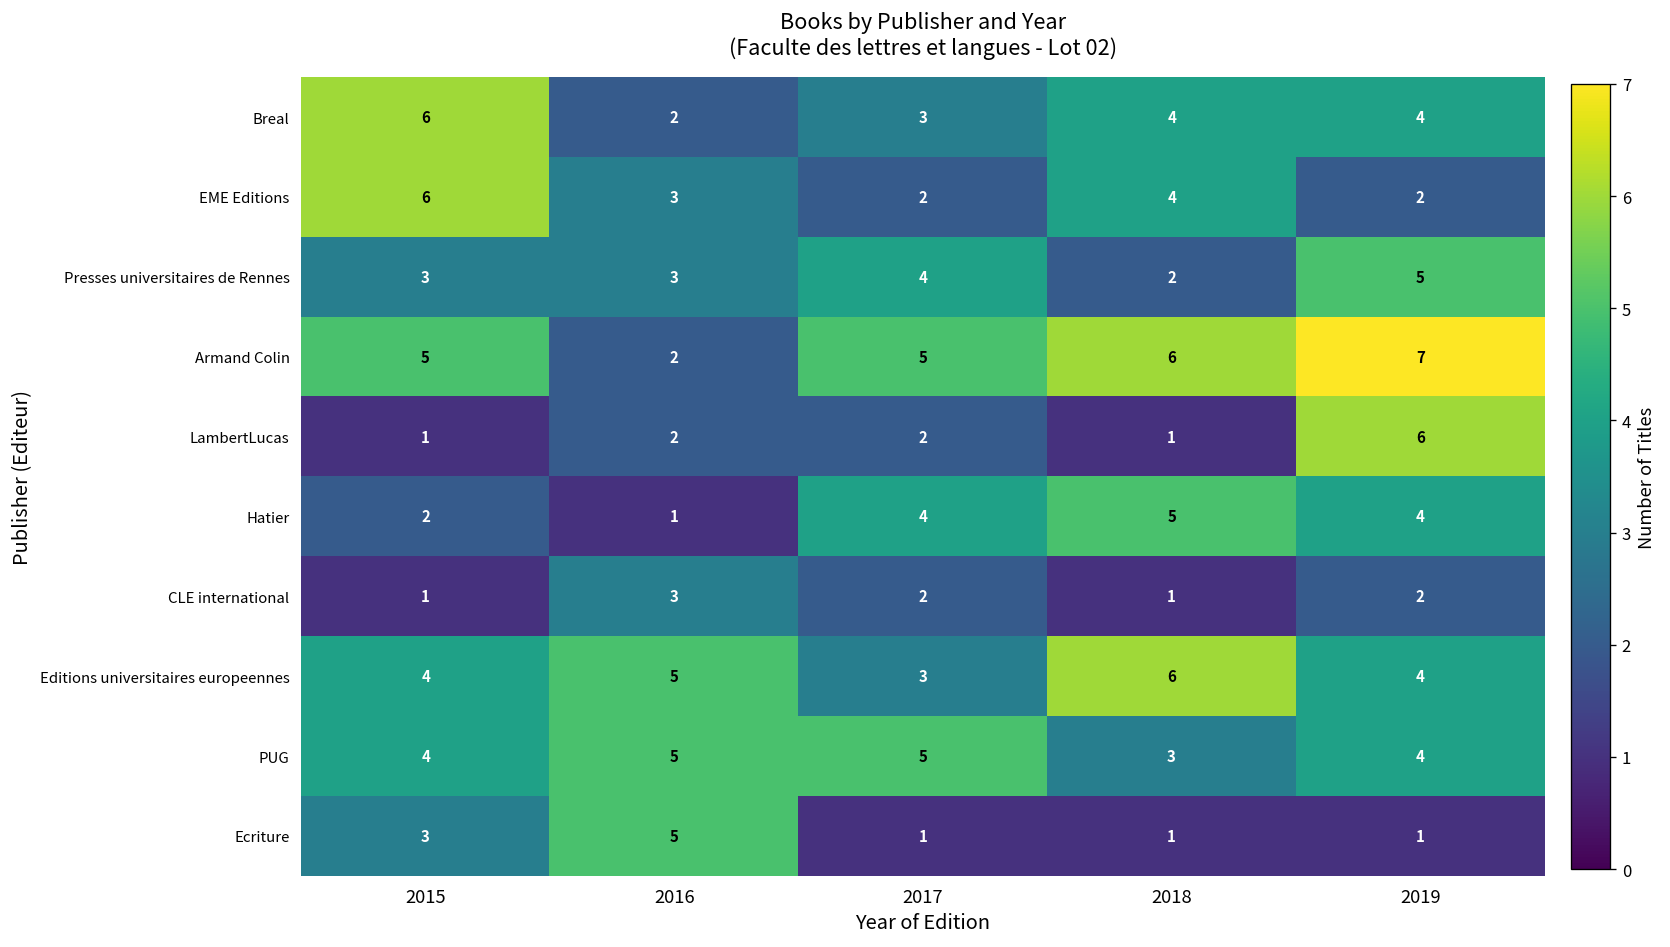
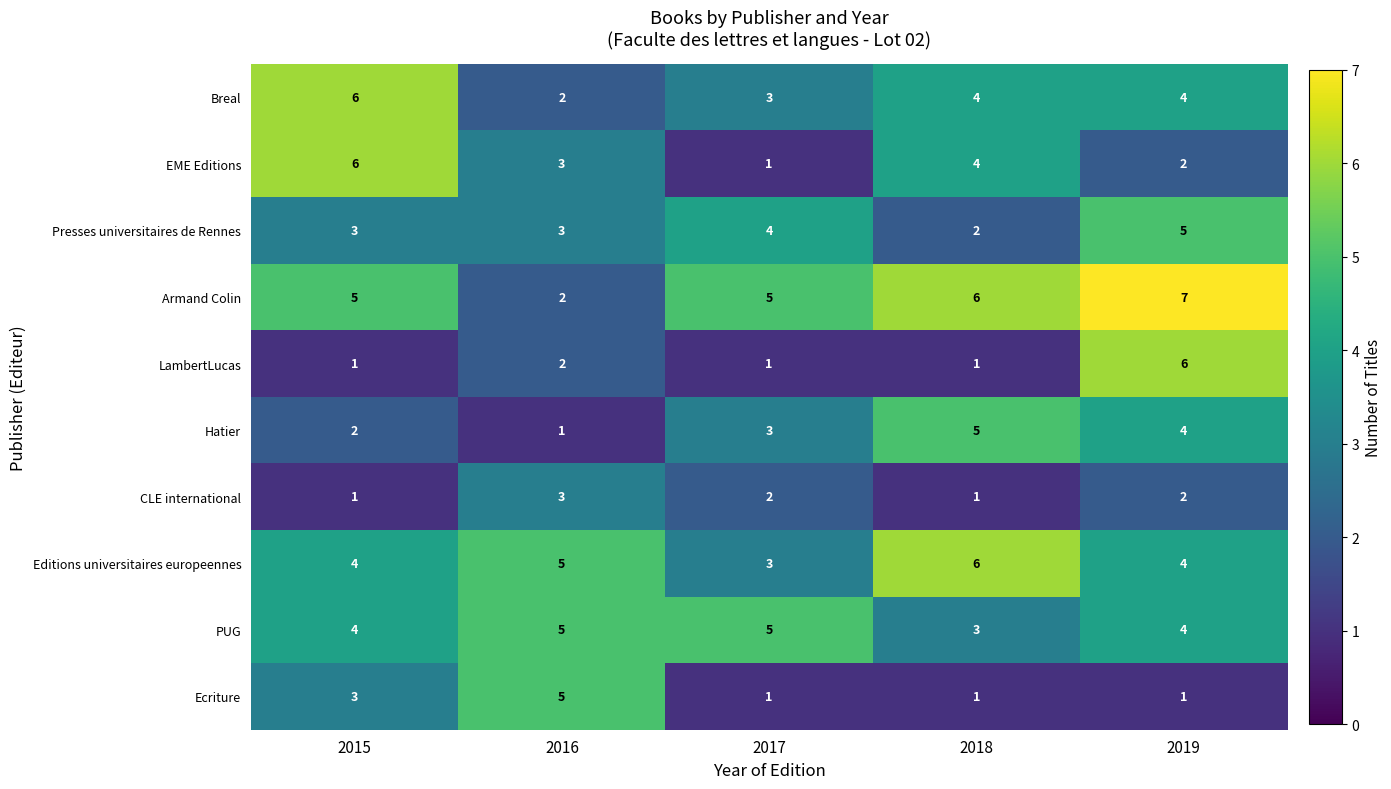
  {
    "Breal": {
      "2015": 6,
      "2016": 2,
      "2017": 3,
      "2018": 4,
      "2019": 4
    },
    "EME Editions": {
      "2015": 6,
      "2016": 3,
-     "2017": 2,
+     "2017": 1,
      "2018": 4,
      "2019": 2
    },
    "Presses universitaires de Rennes": {
      "2015": 3,
      "2016": 3,
      "2017": 4,
      "2018": 2,
      "2019": 5
    },
    "Armand Colin": {
      "2015": 5,
      "2016": 2,
      "2017": 5,
      "2018": 6,
      "2019": 7
    },
    "LambertLucas": {
      "2015": 1,
      "2016": 2,
-     "2017": 2,
+     "2017": 1,
      "2018": 1,
      "2019": 6
    },
    "Hatier": {
      "2015": 2,
      "2016": 1,
-     "2017": 4,
+     "2017": 3,
      "2018": 5,
      "2019": 4
    },
    "CLE international": {
      "2015": 1,
      "2016": 3,
      "2017": 2,
      "2018": 1,
      "2019": 2
    },
    "Editions universitaires europeennes": {
      "2015": 4,
      "2016": 5,
      "2017": 3,
      "2018": 6,
      "2019": 4
    },
    "PUG": {
      "2015": 4,
      "2016": 5,
      "2017": 5,
      "2018": 3,
      "2019": 4
    },
    "Ecriture": {
      "2015": 3,
      "2016": 5,
      "2017": 1,
      "2018": 1,
      "2019": 1
    }
  }
